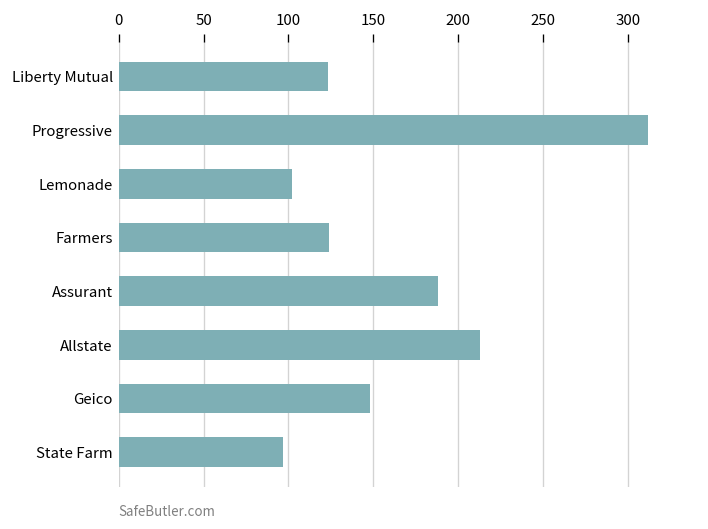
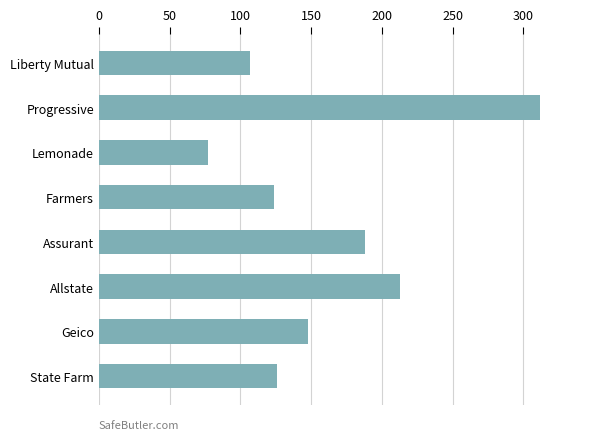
  {
-   "Liberty Mutual": 123,
+   "Liberty Mutual": 107,
    "Progressive": 312,
-   "Lemonade": 102,
+   "Lemonade": 77,
    "Farmers": 124,
    "Assurant": 188,
    "Allstate": 213,
    "Geico": 148,
-   "State Farm": 97
+   "State Farm": 126
  }
